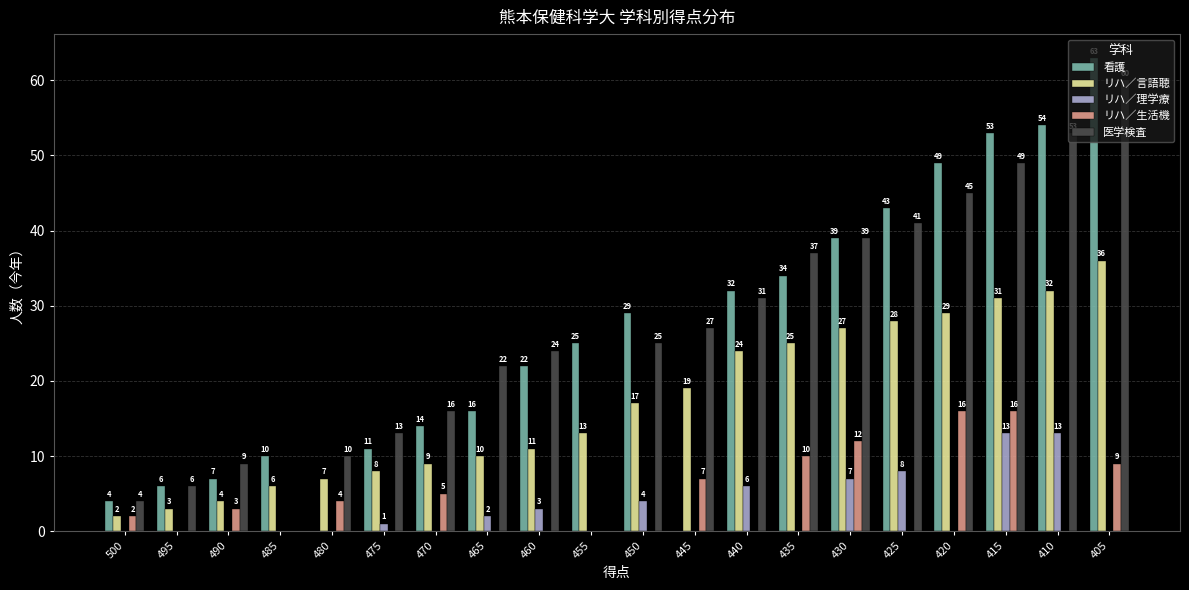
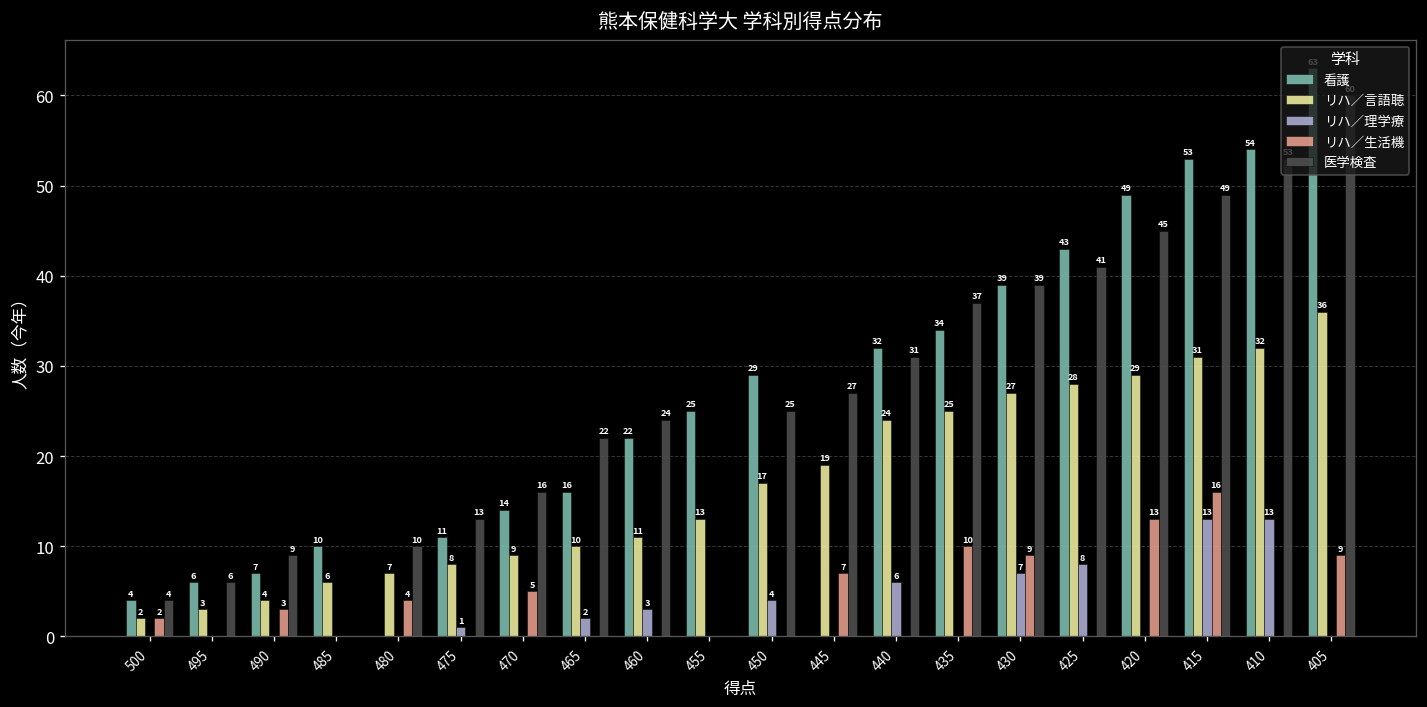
  {
    "看護": {
      "500": 4,
      "495": 6,
      "490": 7,
      "485": 10,
      "475": 11,
      "470": 14,
      "465": 16,
      "460": 22,
      "455": 25,
      "450": 29,
      "440": 32,
      "435": 34,
      "430": 39,
      "425": 43,
      "420": 49,
      "415": 53,
      "410": 54
    },
    "リハ／言語聴": {
      "500": 2,
      "495": 3,
      "490": 4,
      "485": 6,
      "480": 7,
      "475": 8,
      "470": 9,
      "465": 10,
      "460": 11,
      "455": 13,
      "450": 17,
      "445": 19,
      "440": 24,
      "435": 25,
      "430": 27,
      "425": 28,
      "420": 29,
      "415": 31,
      "410": 32,
      "405": 36
    },
    "リハ／理学療": {
      "475": 1,
      "465": 2,
      "460": 3,
      "450": 4,
      "440": 6,
      "430": 7,
      "425": 8,
      "415": 13,
      "410": 13
    },
    "リハ／生活機": {
      "500": 2,
      "490": 3,
      "480": 4,
      "470": 5,
      "445": 7,
      "435": 10,
-     "430": 12,
-     "420": 16,
+     "430": 9,
+     "420": 13,
      "415": 16,
      "405": 9
    },
    "医学検査": {
      "500": 4,
      "495": 6,
      "490": 9,
      "480": 10,
      "475": 13,
      "470": 16,
      "465": 22,
      "460": 24,
      "450": 25,
      "445": 27,
      "440": 31,
      "435": 37,
      "430": 39,
      "425": 41,
      "420": 45,
      "415": 49
    }
  }
